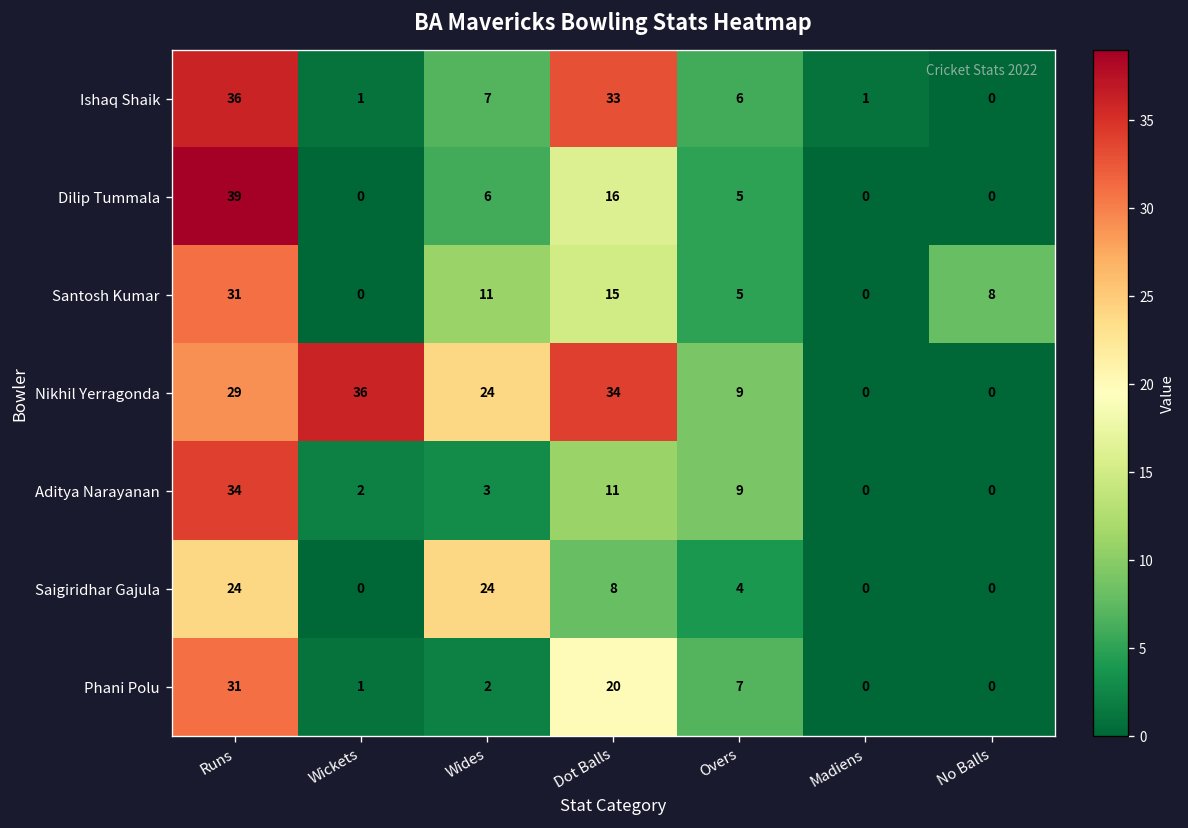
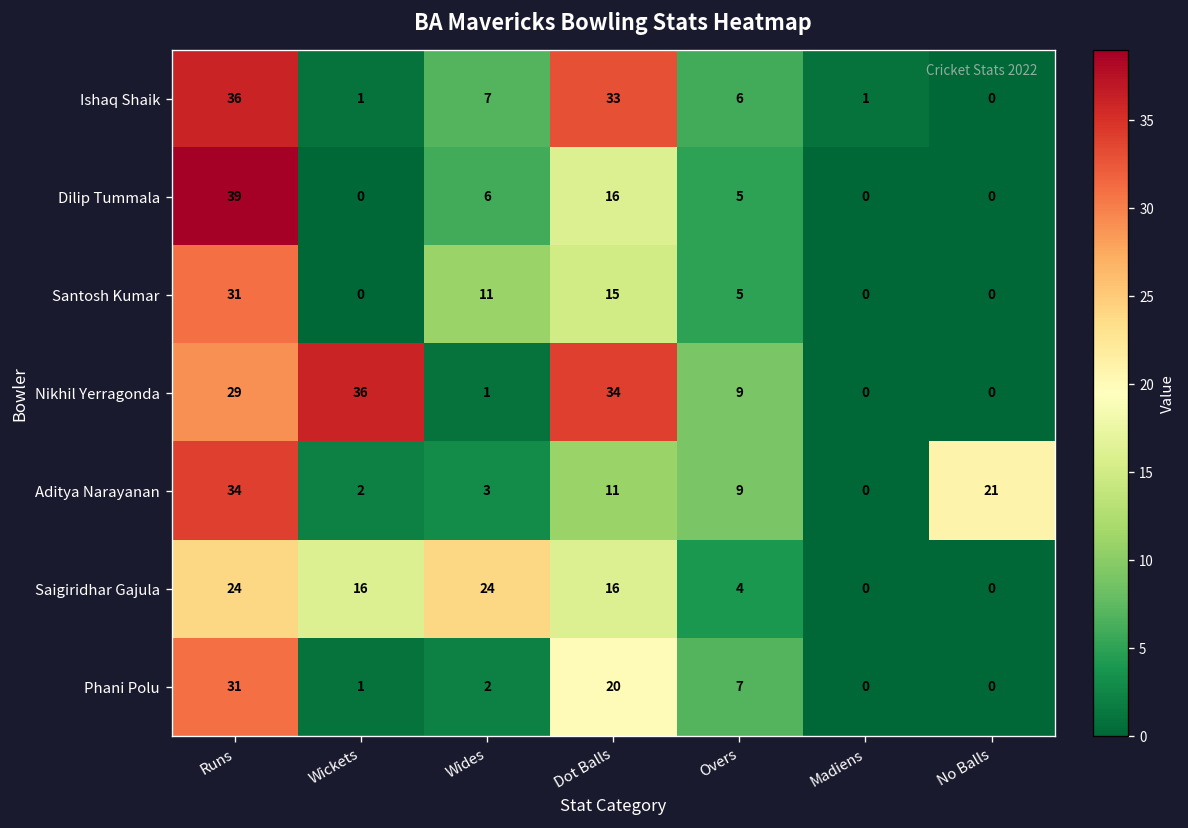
  {
    "Ishaq Shaik": {
      "Runs": 36,
      "Wickets": 1,
      "Wides": 7,
      "Dot Balls": 33,
      "Overs": 6,
      "Madiens": 1
    },
    "Dilip Tummala": {
      "Runs": 39,
      "Wickets": 0,
      "Wides": 6,
      "Dot Balls": 16,
      "Overs": 5,
      "Madiens": 0,
      "No Balls": 0
    },
    "Santosh Kumar": {
      "Runs": 31,
      "Wickets": 0,
      "Wides": 11,
      "Dot Balls": 15,
      "Overs": 5,
      "Madiens": 0,
-     "No Balls": 8
+     "No Balls": 0
    },
    "Nikhil Yerragonda": {
      "Runs": 29,
      "Wickets": 36,
-     "Wides": 24,
+     "Wides": 1,
      "Dot Balls": 34,
      "Overs": 9,
      "Madiens": 0,
      "No Balls": 0
    },
    "Aditya Narayanan": {
      "Runs": 34,
      "Wickets": 2,
      "Wides": 3,
      "Dot Balls": 11,
      "Overs": 9,
      "Madiens": 0,
-     "No Balls": 0
+     "No Balls": 21
    },
    "Saigiridhar Gajula": {
      "Runs": 24,
-     "Wickets": 0,
+     "Wickets": 16,
      "Wides": 24,
-     "Dot Balls": 8,
+     "Dot Balls": 16,
      "Overs": 4,
      "Madiens": 0,
      "No Balls": 0
    },
    "Phani Polu": {
      "Runs": 31,
      "Wickets": 1,
      "Wides": 2,
      "Dot Balls": 20,
      "Overs": 7,
      "Madiens": 0,
      "No Balls": 0
    }
  }
